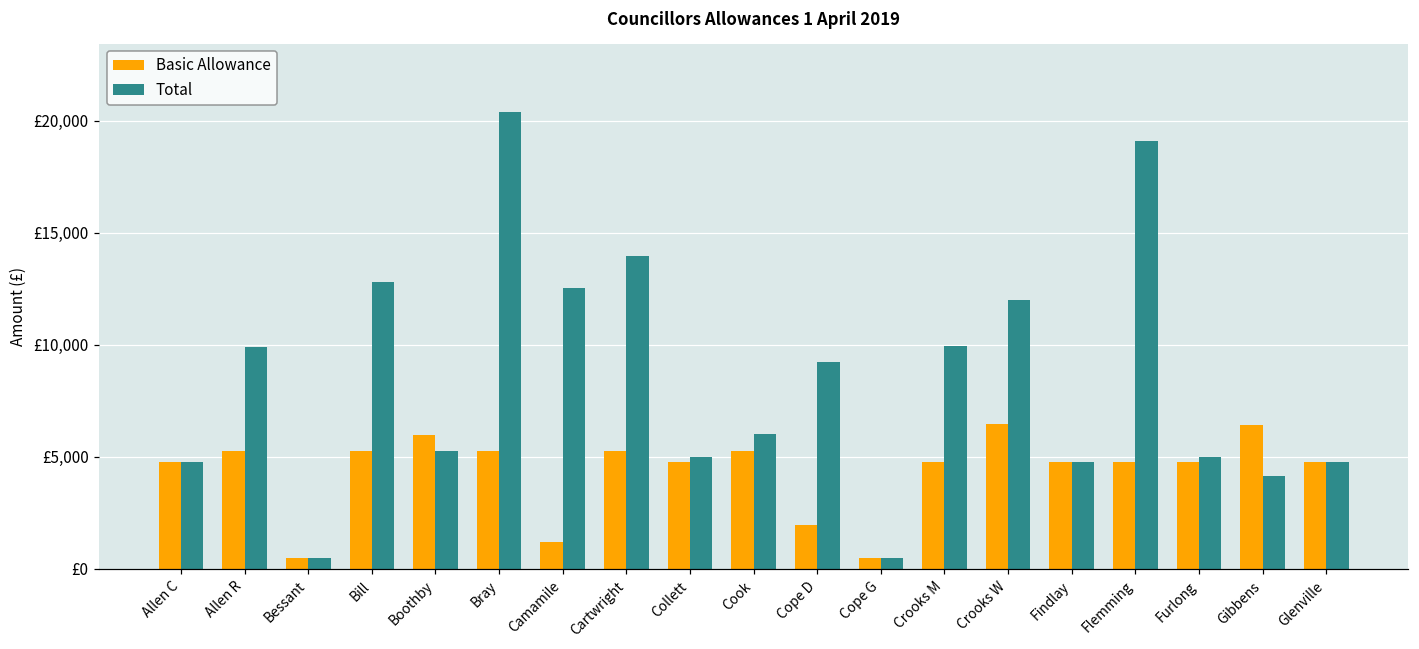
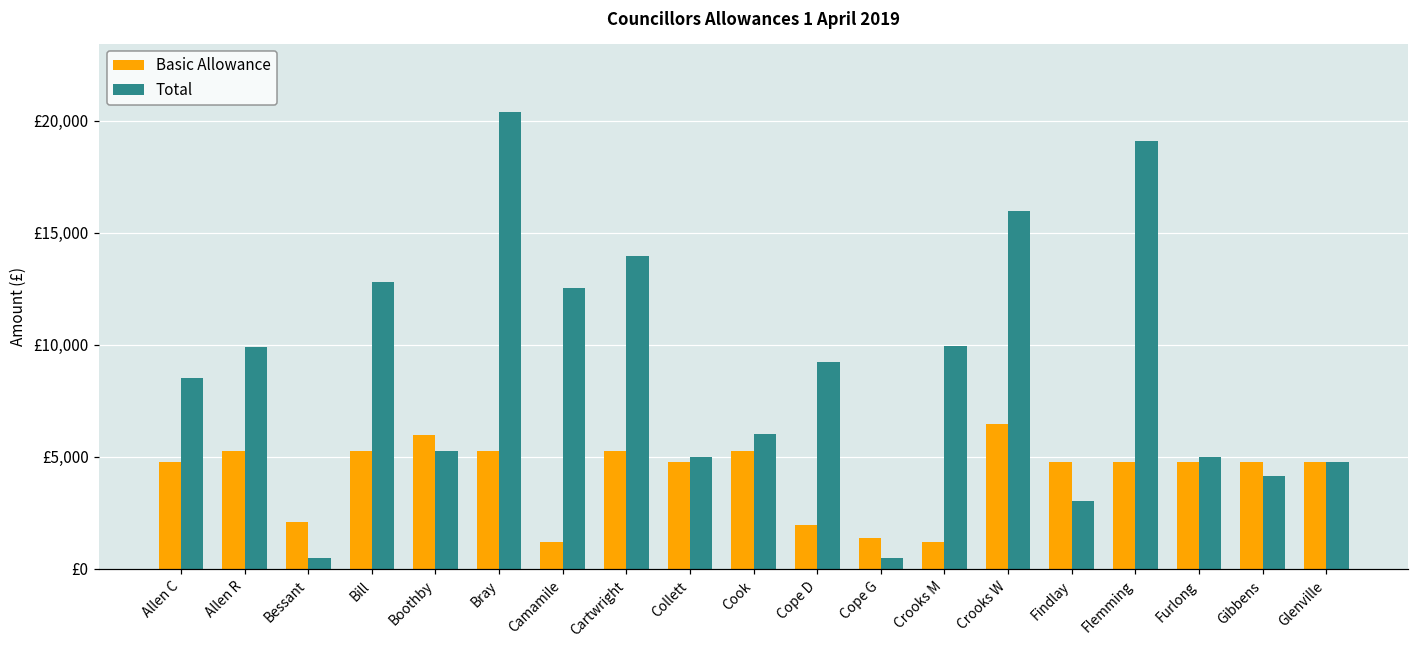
  {
    "Basic Allowance": {
      "Allen C": "£4,800",
      "Allen R": "£5,200",
-     "Bessant": "£500",
+     "Bessant": "£2,100",
      "Bill": "£5,200",
      "Boothby": "£6,000",
      "Bray": "£5,200",
      "Camamile": "£1,200",
      "Cartwright": "£5,200",
      "Collett": "£4,800",
      "Cook": "£5,200",
      "Cope D": "£2,000",
-     "Cope G": "£500",
-     "Crooks M": "£4,800",
+     "Cope G": "£1,400",
+     "Crooks M": "£1,200",
      "Crooks W": "£6,400",
      "Findlay": "£4,800",
      "Flemming": "£4,800",
      "Furlong": "£4,800",
-     "Gibbens": "£6,400",
+     "Gibbens": "£4,800",
      "Glenville": "£4,800"
    },
    "Total": {
-     "Allen C": "£4,800",
+     "Allen C": "£8,500",
      "Allen R": "£9,900",
      "Bessant": "£500",
      "Bill": "£12,800",
      "Boothby": "£5,200",
      "Bray": "£20,400",
      "Camamile": "£12,500",
      "Cartwright": "£14,000",
      "Collett": "£5,000",
      "Cook": "£6,000",
      "Cope D": "£9,200",
      "Cope G": "£500",
      "Crooks M": "£9,900",
-     "Crooks W": "£12,000",
-     "Findlay": "£4,800",
+     "Crooks W": "£16,000",
+     "Findlay": "£3,000",
      "Flemming": "£19,100",
      "Furlong": "£5,000",
      "Gibbens": "£4,100",
      "Glenville": "£4,800"
    }
  }
